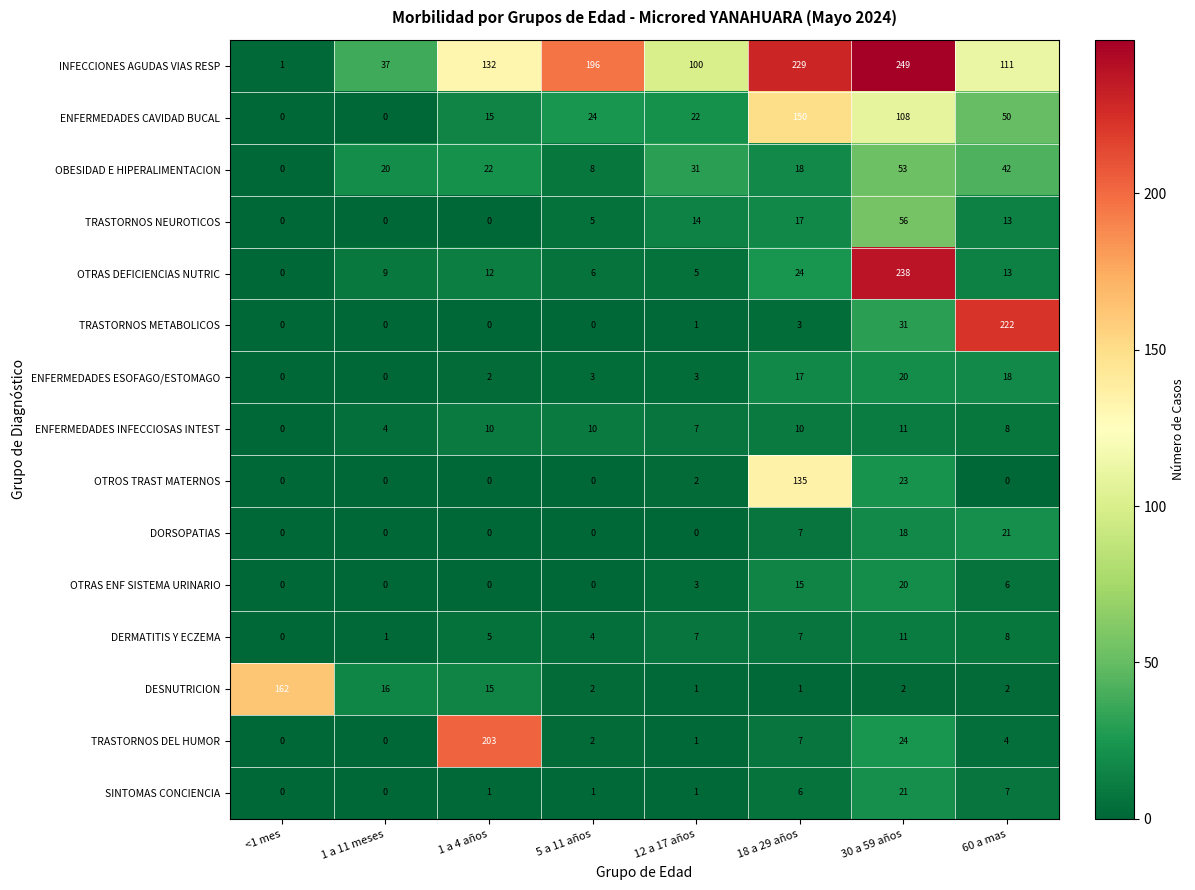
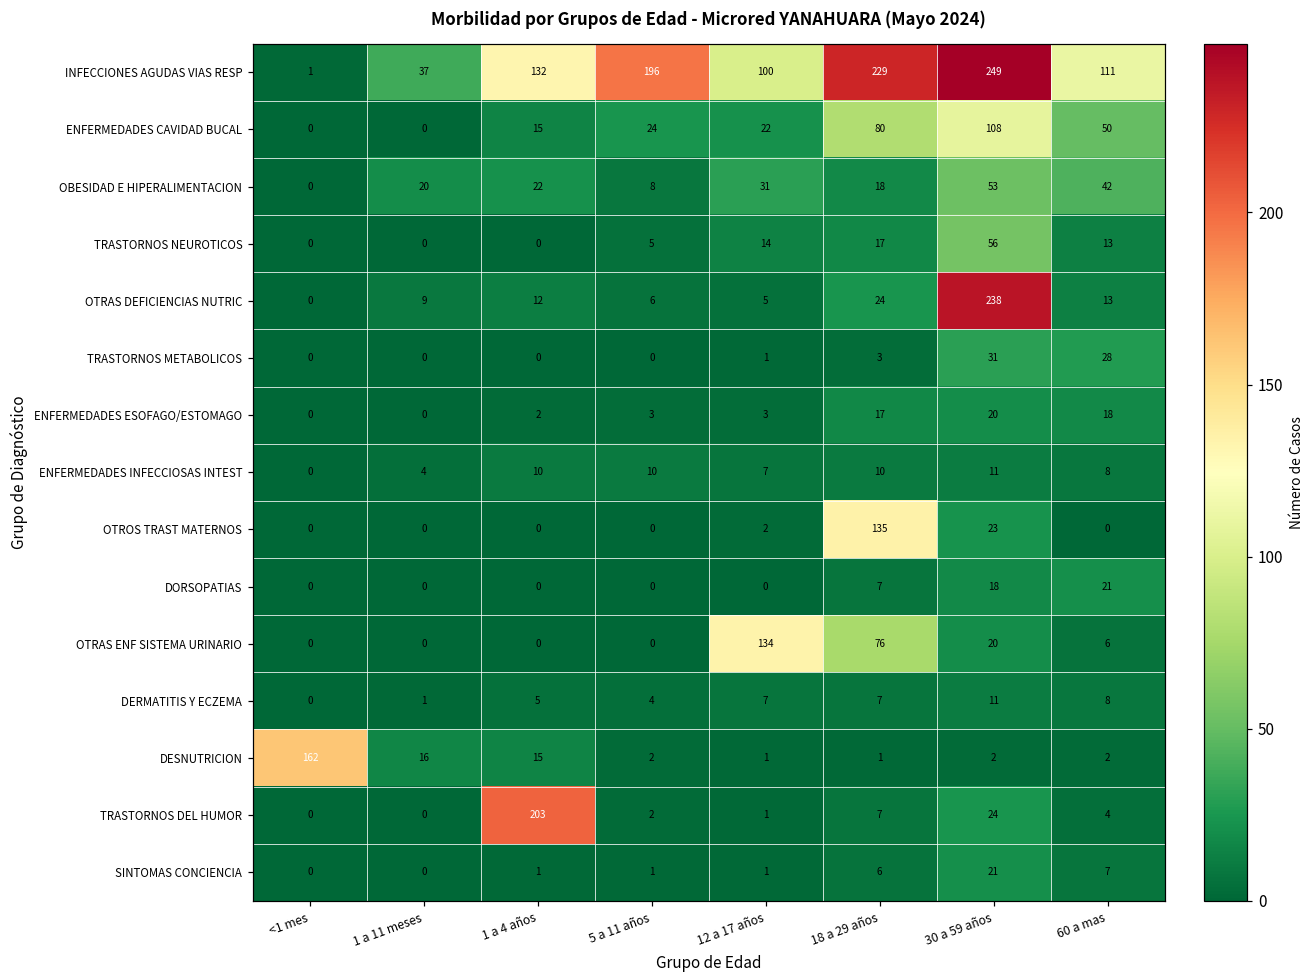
  {
    "INFECCIONES AGUDAS VIAS RESP": {
      "<1 mes": 1,
      "1 a 11 meses": 37,
      "1 a 4 años": 132,
      "5 a 11 años": 196,
      "12 a 17 años": 100,
      "18 a 29 años": 229,
      "30 a 59 años": 249,
      "60 a mas": 111
    },
    "ENFERMEDADES CAVIDAD BUCAL": {
      "<1 mes": 0,
      "1 a 11 meses": 0,
      "1 a 4 años": 15,
      "5 a 11 años": 24,
      "12 a 17 años": 22,
-     "18 a 29 años": 150,
+     "18 a 29 años": 80,
      "30 a 59 años": 108,
      "60 a mas": 50
    },
    "OBESIDAD E HIPERALIMENTACION": {
      "<1 mes": 0,
      "1 a 11 meses": 20,
      "1 a 4 años": 22,
      "5 a 11 años": 8,
      "12 a 17 años": 31,
      "18 a 29 años": 18,
      "30 a 59 años": 53,
      "60 a mas": 42
    },
    "TRASTORNOS NEUROTICOS": {
      "<1 mes": 0,
      "1 a 11 meses": 0,
      "1 a 4 años": 0,
      "5 a 11 años": 5,
      "12 a 17 años": 14,
      "18 a 29 años": 17,
      "30 a 59 años": 56,
      "60 a mas": 13
    },
    "OTRAS DEFICIENCIAS NUTRIC": {
      "<1 mes": 0,
      "1 a 11 meses": 9,
      "1 a 4 años": 12,
      "5 a 11 años": 6,
      "12 a 17 años": 5,
      "18 a 29 años": 24,
      "30 a 59 años": 238,
      "60 a mas": 13
    },
    "TRASTORNOS METABOLICOS": {
      "<1 mes": 0,
      "1 a 11 meses": 0,
      "1 a 4 años": 0,
      "5 a 11 años": 0,
      "12 a 17 años": 1,
      "18 a 29 años": 3,
      "30 a 59 años": 31,
-     "60 a mas": 222
+     "60 a mas": 28
    },
    "ENFERMEDADES ESOFAGO/ESTOMAGO": {
      "<1 mes": 0,
      "1 a 11 meses": 0,
      "1 a 4 años": 2,
      "5 a 11 años": 3,
      "12 a 17 años": 3,
      "18 a 29 años": 17,
      "30 a 59 años": 20,
      "60 a mas": 18
    },
    "ENFERMEDADES INFECCIOSAS INTEST": {
      "<1 mes": 0,
      "1 a 11 meses": 4,
      "1 a 4 años": 10,
      "5 a 11 años": 10,
      "12 a 17 años": 7,
      "18 a 29 años": 10,
      "30 a 59 años": 11,
      "60 a mas": 8
    },
    "OTROS TRAST MATERNOS": {
      "<1 mes": 0,
      "1 a 11 meses": 0,
      "1 a 4 años": 0,
      "5 a 11 años": 0,
      "12 a 17 años": 2,
      "18 a 29 años": 135,
      "30 a 59 años": 23,
      "60 a mas": 0
    },
    "DORSOPATIAS": {
      "<1 mes": 0,
      "1 a 11 meses": 0,
      "1 a 4 años": 0,
      "5 a 11 años": 0,
      "12 a 17 años": 0,
      "18 a 29 años": 7,
      "30 a 59 años": 18,
      "60 a mas": 21
    },
    "OTRAS ENF SISTEMA URINARIO": {
      "<1 mes": 0,
      "1 a 11 meses": 0,
      "1 a 4 años": 0,
      "5 a 11 años": 0,
-     "12 a 17 años": 3,
-     "18 a 29 años": 15,
+     "12 a 17 años": 134,
+     "18 a 29 años": 76,
      "30 a 59 años": 20,
      "60 a mas": 6
    },
    "DERMATITIS Y ECZEMA": {
      "<1 mes": 0,
      "1 a 11 meses": 1,
      "1 a 4 años": 5,
      "5 a 11 años": 4,
      "12 a 17 años": 7,
      "18 a 29 años": 7,
      "30 a 59 años": 11,
      "60 a mas": 8
    },
    "DESNUTRICION": {
      "<1 mes": 162,
      "1 a 11 meses": 16,
      "1 a 4 años": 15,
      "5 a 11 años": 2,
      "12 a 17 años": 1,
      "18 a 29 años": 1,
      "30 a 59 años": 2,
      "60 a mas": 2
    },
    "TRASTORNOS DEL HUMOR": {
      "<1 mes": 0,
      "1 a 11 meses": 0,
      "1 a 4 años": 203,
      "5 a 11 años": 2,
      "12 a 17 años": 1,
      "18 a 29 años": 7,
      "30 a 59 años": 24,
      "60 a mas": 4
    },
    "SINTOMAS CONCIENCIA": {
      "<1 mes": 0,
      "1 a 11 meses": 0,
      "1 a 4 años": 1,
      "5 a 11 años": 1,
      "12 a 17 años": 1,
      "18 a 29 años": 6,
      "30 a 59 años": 21,
      "60 a mas": 7
    }
  }
